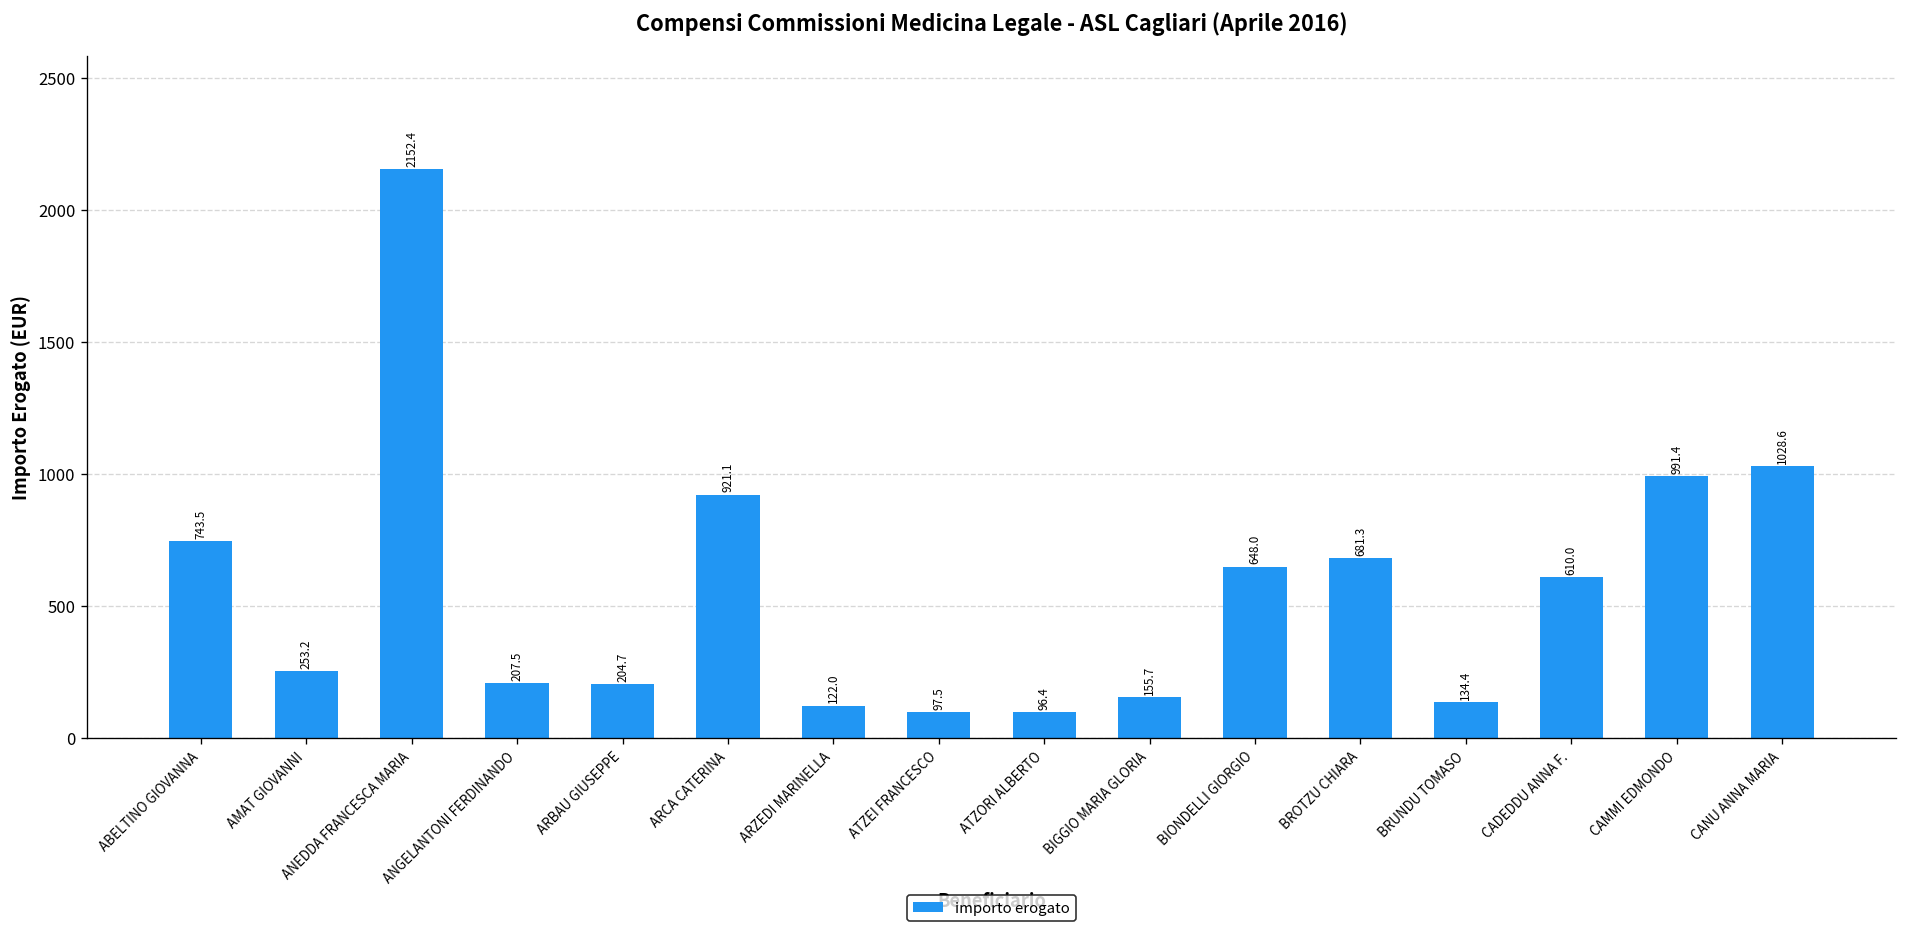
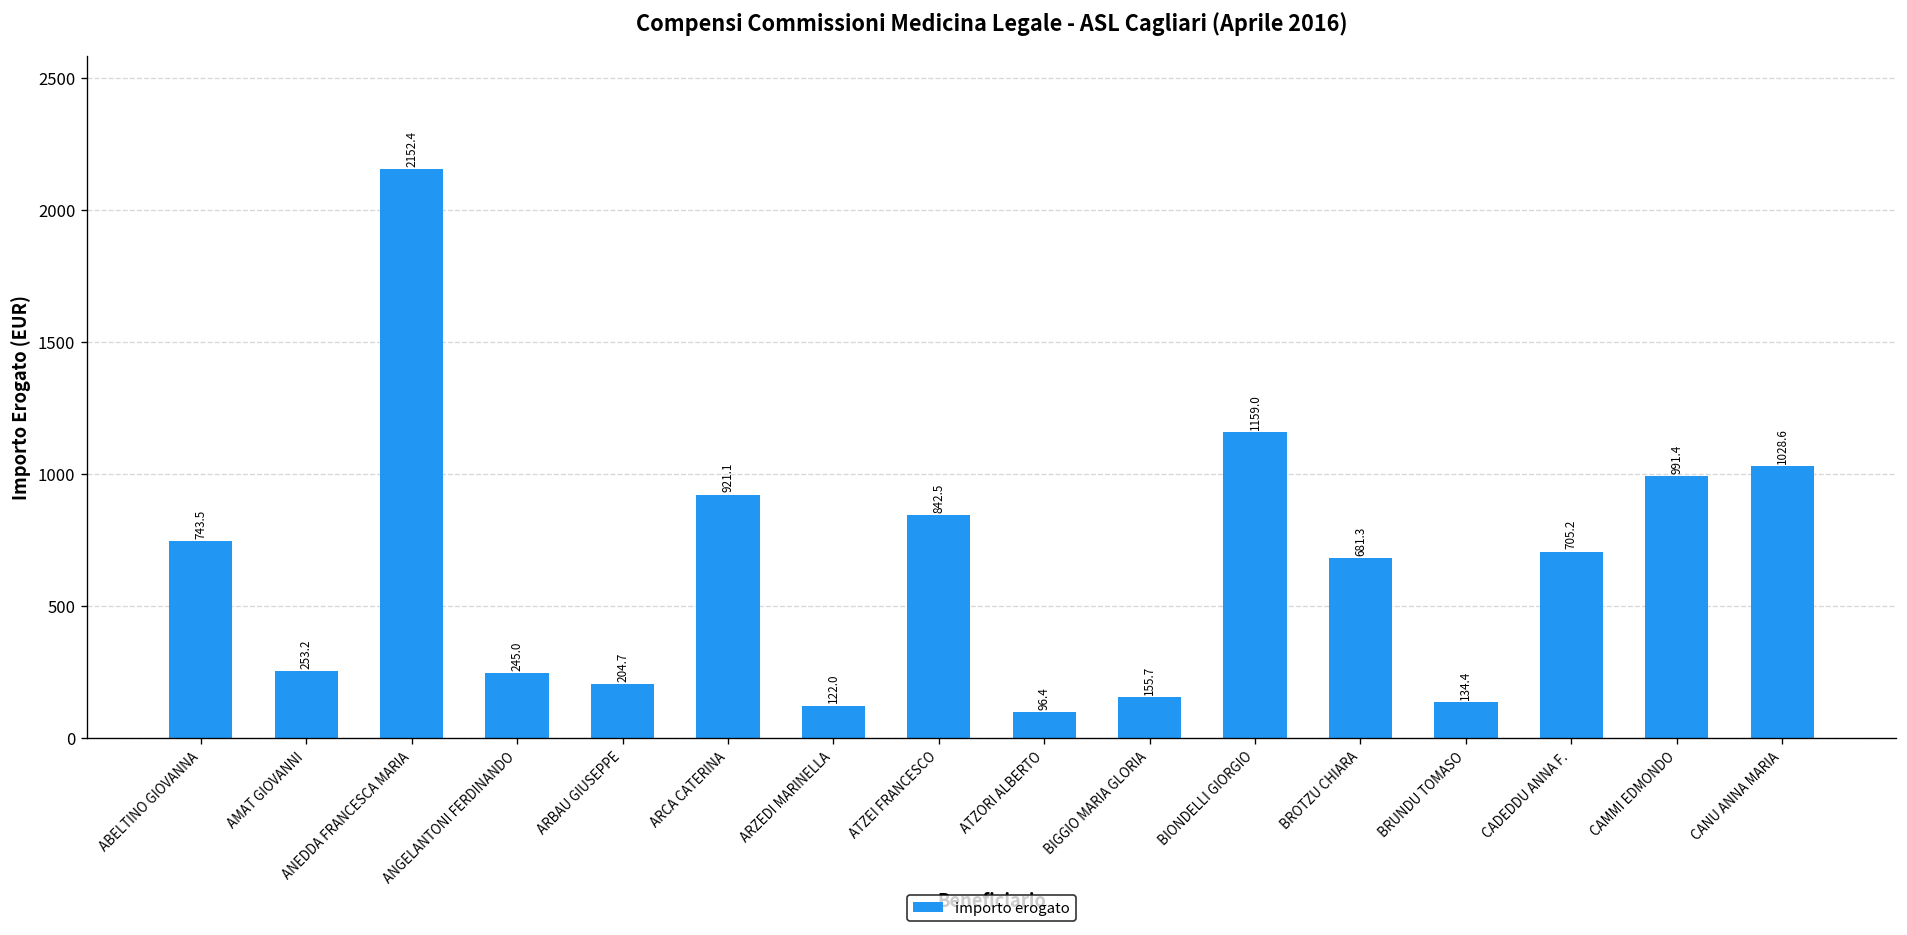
  {
    "ABELTINO GIOVANNA": 743.5,
    "AMAT GIOVANNI": 253.2,
    "ANEDDA FRANCESCA MARIA": 2152.4,
-   "ANGELANTONI FERDINANDO": 207.5,
+   "ANGELANTONI FERDINANDO": 245.0,
    "ARBAU GIUSEPPE": 204.7,
    "ARCA CATERINA": 921.1,
    "ARZEDI MARINELLA": 122.0,
-   "ATZEI FRANCESCO": 97.5,
+   "ATZEI FRANCESCO": 842.5,
    "ATZORI ALBERTO": 96.4,
    "BIGGIO MARIA GLORIA": 155.7,
-   "BIONDELLI GIORGIO": 648.0,
+   "BIONDELLI GIORGIO": 1159.0,
    "BROTZU CHIARA": 681.3,
    "BRUNDU TOMASO": 134.4,
-   "CADEDDU ANNA F.": 610.0,
+   "CADEDDU ANNA F.": 705.2,
    "CAMMI EDMONDO": 991.4,
    "CANU ANNA MARIA": 1028.6
  }
